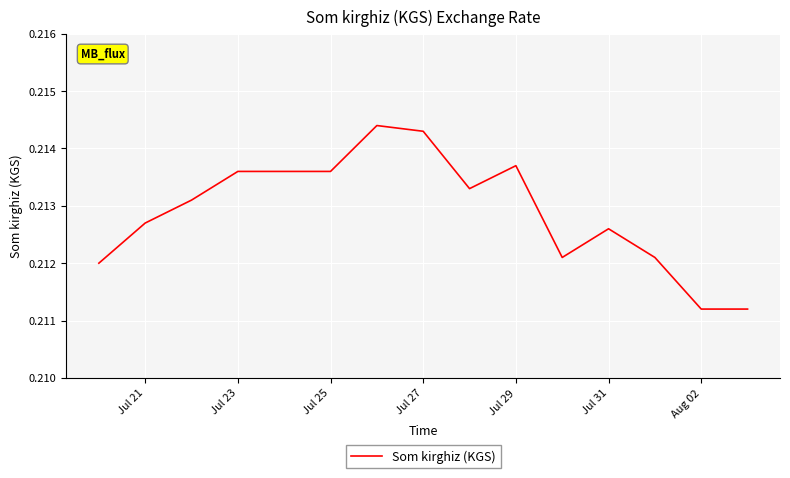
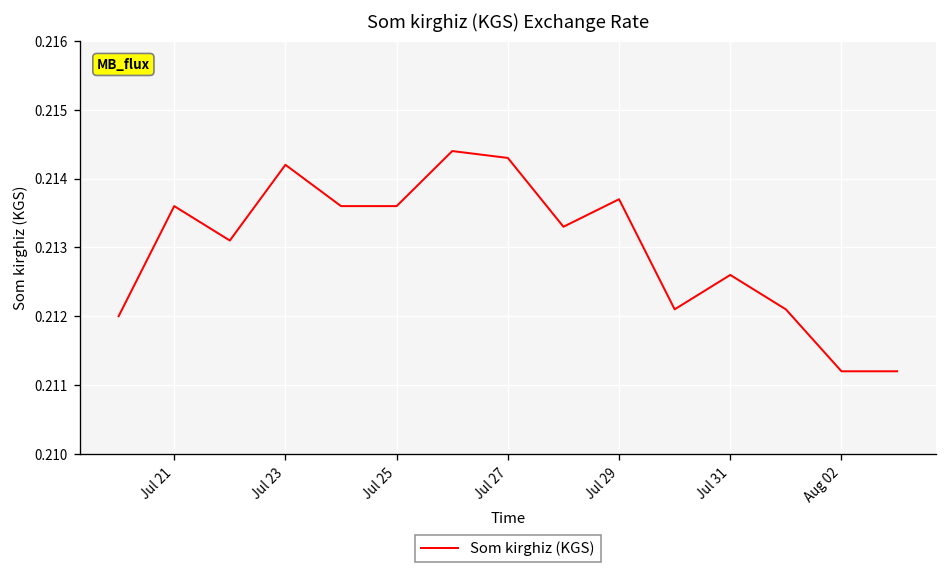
  {
-   "Jul 21": 0.2127,
-   "Jul 23": 0.2136,
+   "Jul 21": 0.2136,
+   "Jul 23": 0.2142,
    "Jul 25": 0.2136,
    "Jul 27": 0.2143,
    "Jul 29": 0.2137,
    "Jul 31": 0.2126,
    "Aug 02": 0.2112
  }
